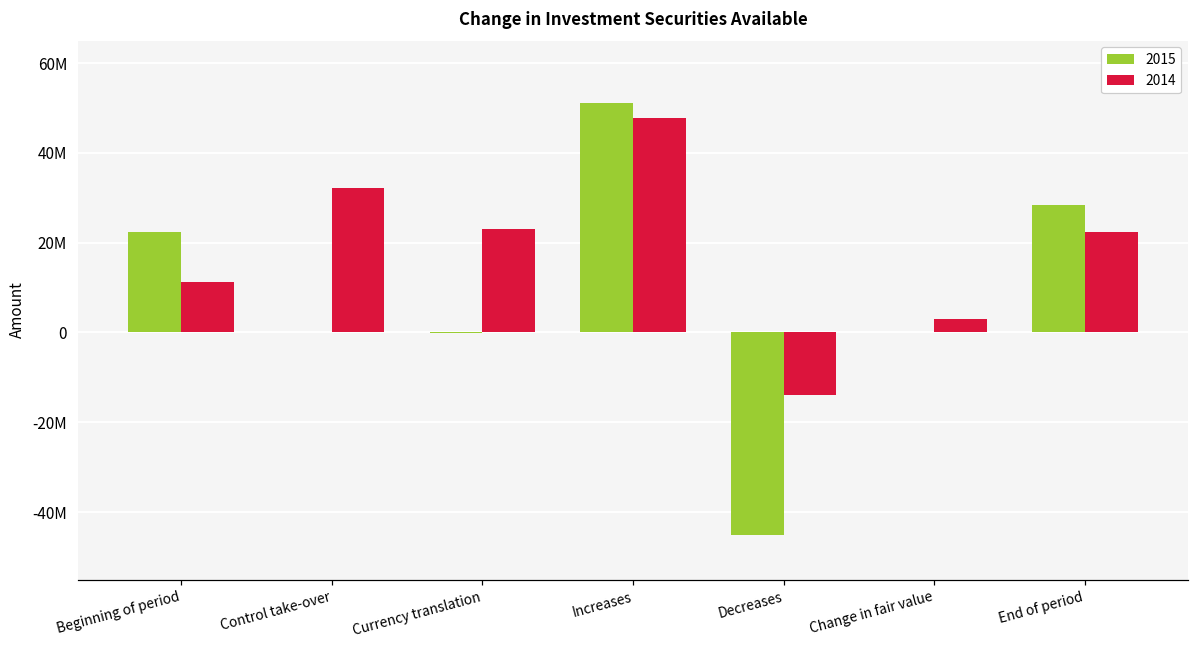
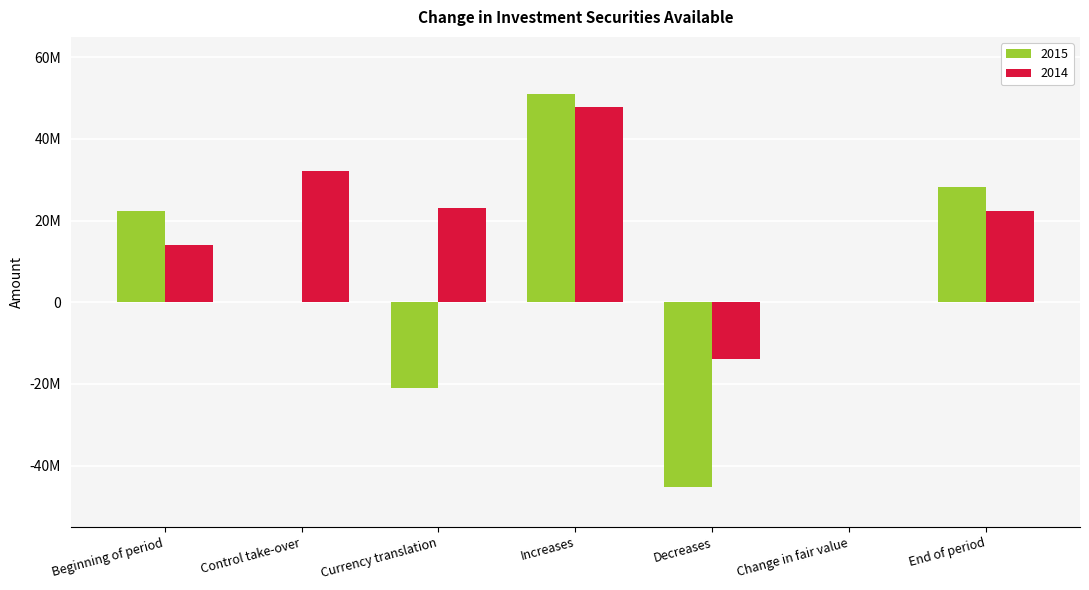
  {
    "2015": {
      "Beginning of period": 22000000,
      "Control take-over": 0,
-     "Currency translation": 0,
+     "Currency translation": -21000000,
      "Increases": 51000000,
      "Decreases": -45000000,
      "End of period": 28000000
    },
    "2014": {
-     "Beginning of period": 11000000,
+     "Beginning of period": 14000000,
      "Control take-over": 32000000,
      "Currency translation": 23000000,
      "Increases": 48000000,
      "Decreases": -14000000,
-     "Change in fair value": 3000000,
+     "Change in fair value": 0,
      "End of period": 22000000
    }
  }
